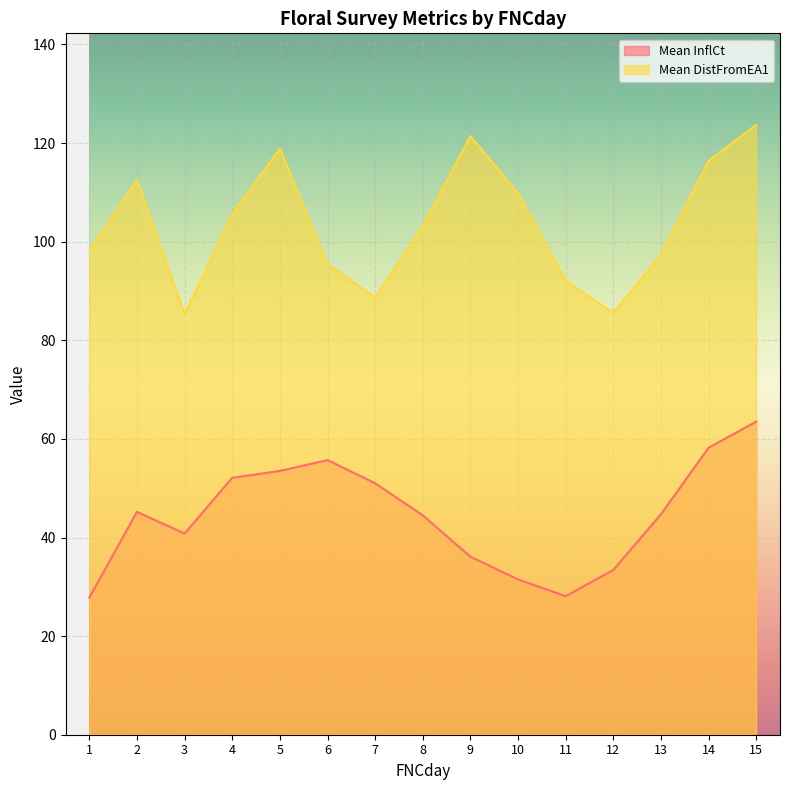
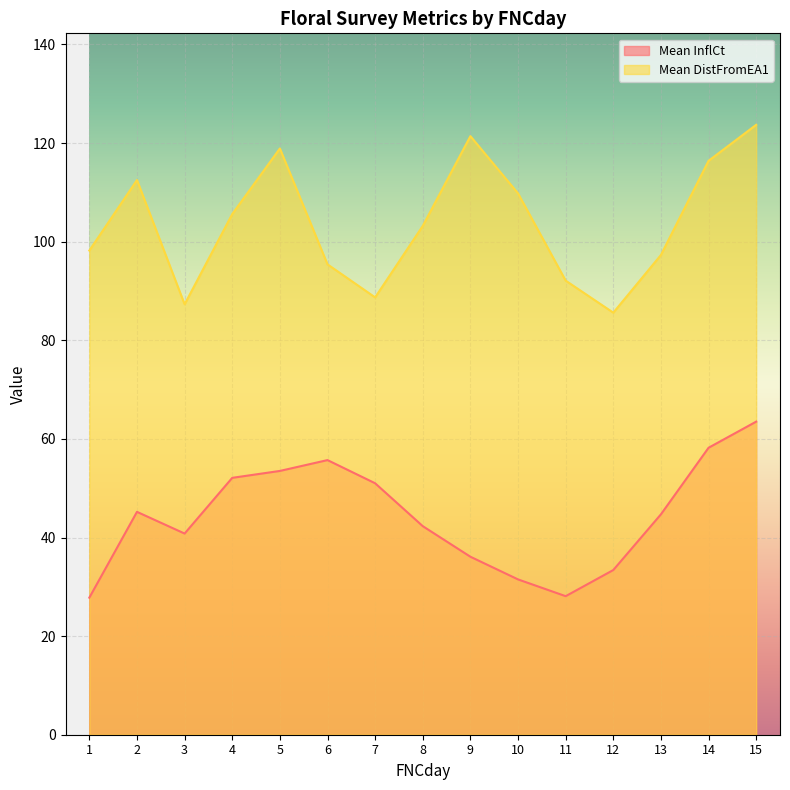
  {
    "Mean InflCt": {
      "1": 28,
      "2": 45,
      "3": 41,
      "4": 52,
      "5": 54,
      "6": 56,
      "7": 51,
-     "8": 45,
+     "8": 42,
      "9": 36,
      "10": 32,
      "11": 28,
      "12": 33,
      "13": 45,
      "14": 58,
      "15": 64
    },
    "Mean DistFromEA1": {
      "1": 98,
      "2": 113,
-     "3": 85,
+     "3": 87,
      "4": 106,
      "5": 119,
      "6": 95,
      "7": 89,
      "8": 103,
      "9": 121,
      "10": 110,
      "11": 92,
      "12": 86,
      "13": 97,
      "14": 116,
      "15": 124
    }
  }
